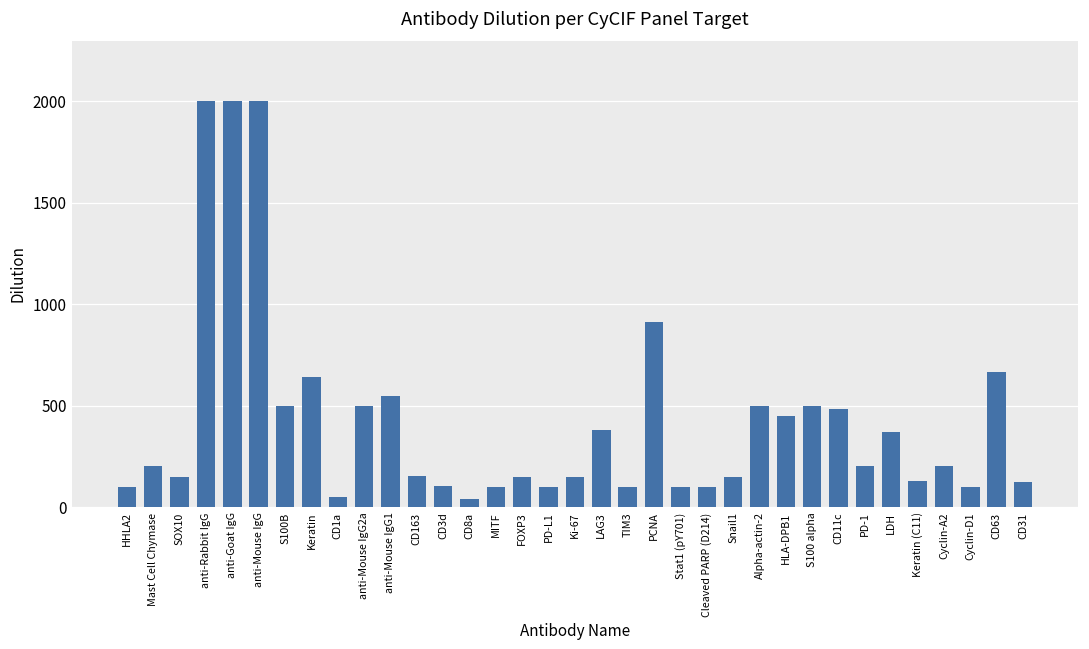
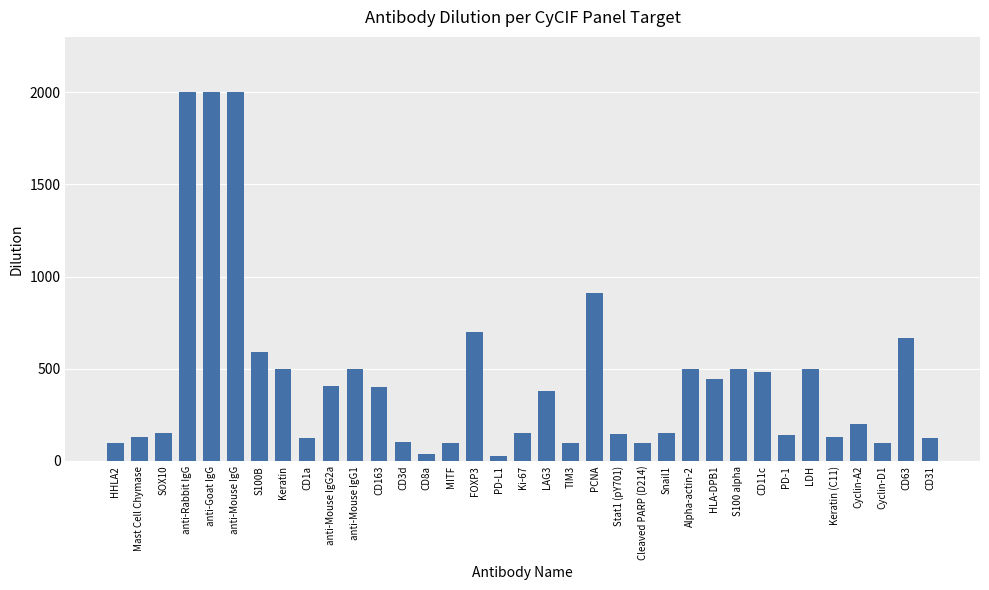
  {
    "HHLA2": 100,
-   "Mast Cell Chymase": 200,
+   "Mast Cell Chymase": 130,
    "SOX10": 150,
    "anti-Rabbit IgG": 2000,
    "anti-Goat IgG": 2000,
    "anti-Mouse IgG": 2000,
-   "S100B": 500,
-   "Keratin": 640,
-   "CD1a": 50,
-   "anti-Mouse IgG2a": 500,
-   "anti-Mouse IgG1": 550,
-   "CD163": 160,
+   "S100B": 590,
+   "Keratin": 500,
+   "CD1a": 120,
+   "anti-Mouse IgG2a": 400,
+   "anti-Mouse IgG1": 500,
+   "CD163": 400,
    "CD3d": 110,
    "CD8a": 40,
    "MITF": 100,
-   "FOXP3": 150,
-   "PD-L1": 100,
+   "FOXP3": 700,
+   "PD-L1": 30,
    "Ki-67": 150,
    "LAG3": 380,
    "TIM3": 100,
    "PCNA": 910,
-   "Stat1 (pY701)": 100,
+   "Stat1 (pY701)": 150,
    "Cleaved PARP (D214)": 100,
    "Snail1": 150,
    "Alpha-actin-2": 500,
    "HLA-DPB1": 450,
    "S100 alpha": 500,
    "CD11c": 480,
-   "PD-1": 200,
-   "LDH": 370,
+   "PD-1": 140,
+   "LDH": 500,
    "Keratin (C11)": 130,
    "Cyclin-A2": 200,
    "Cyclin-D1": 100,
    "CD63": 670,
    "CD31": 130
  }
